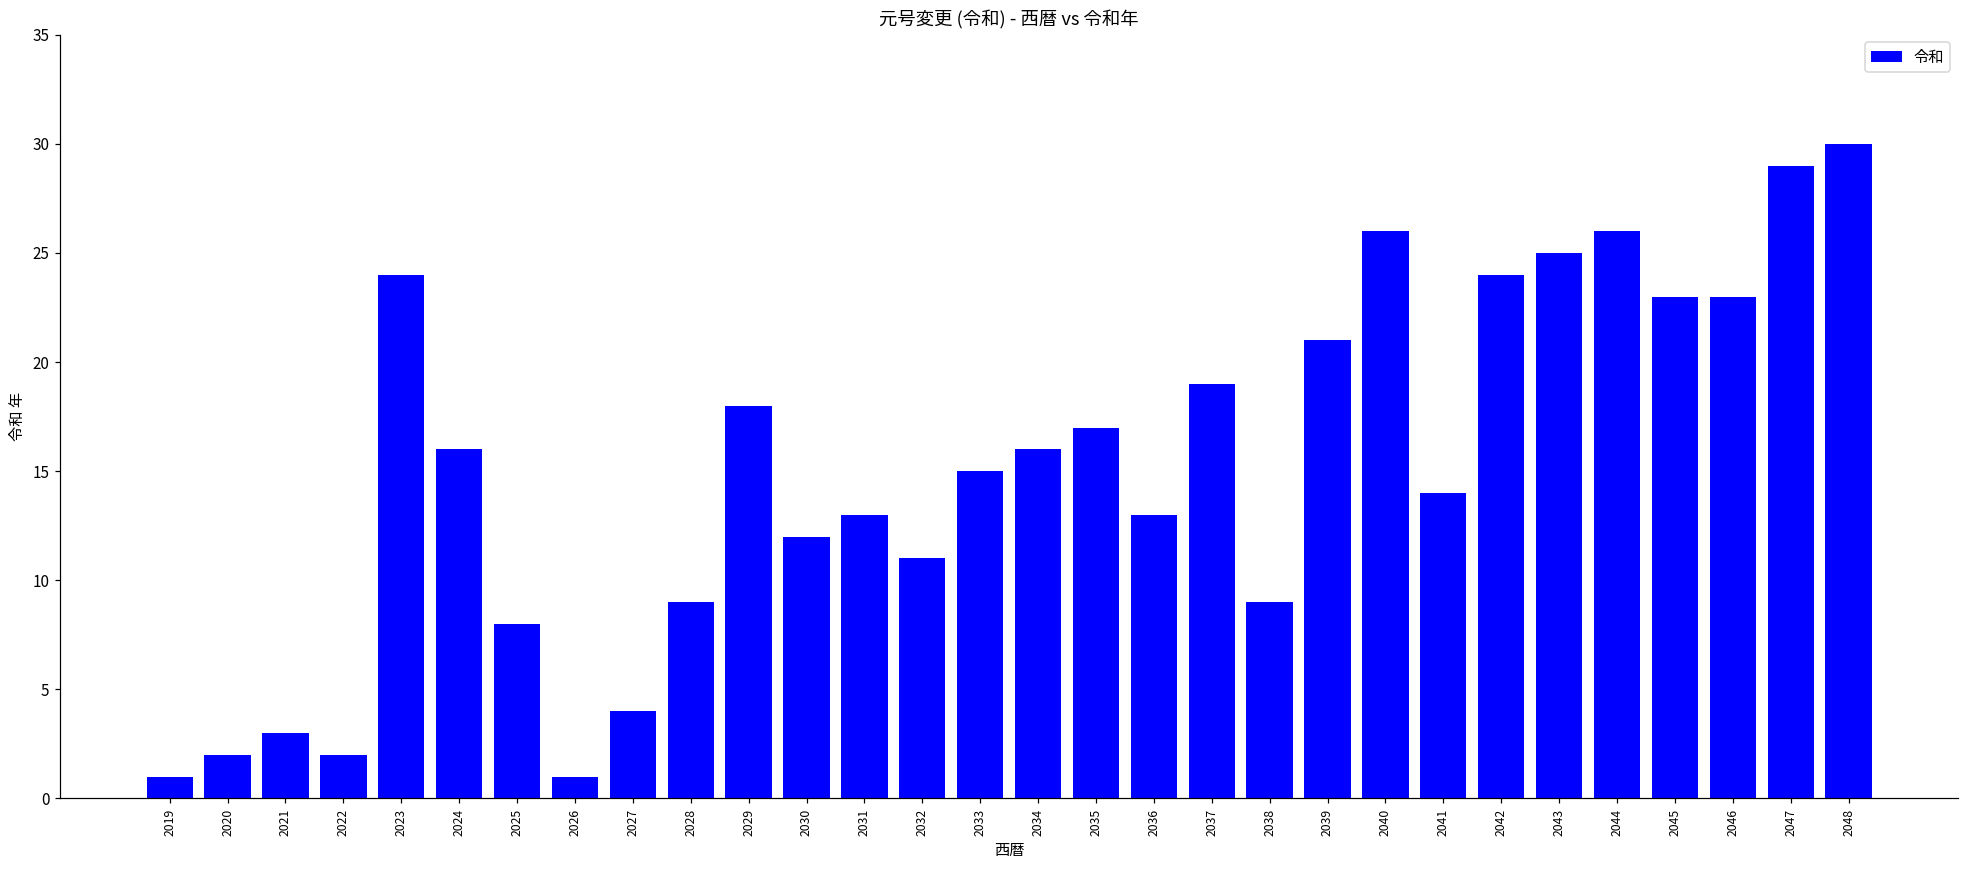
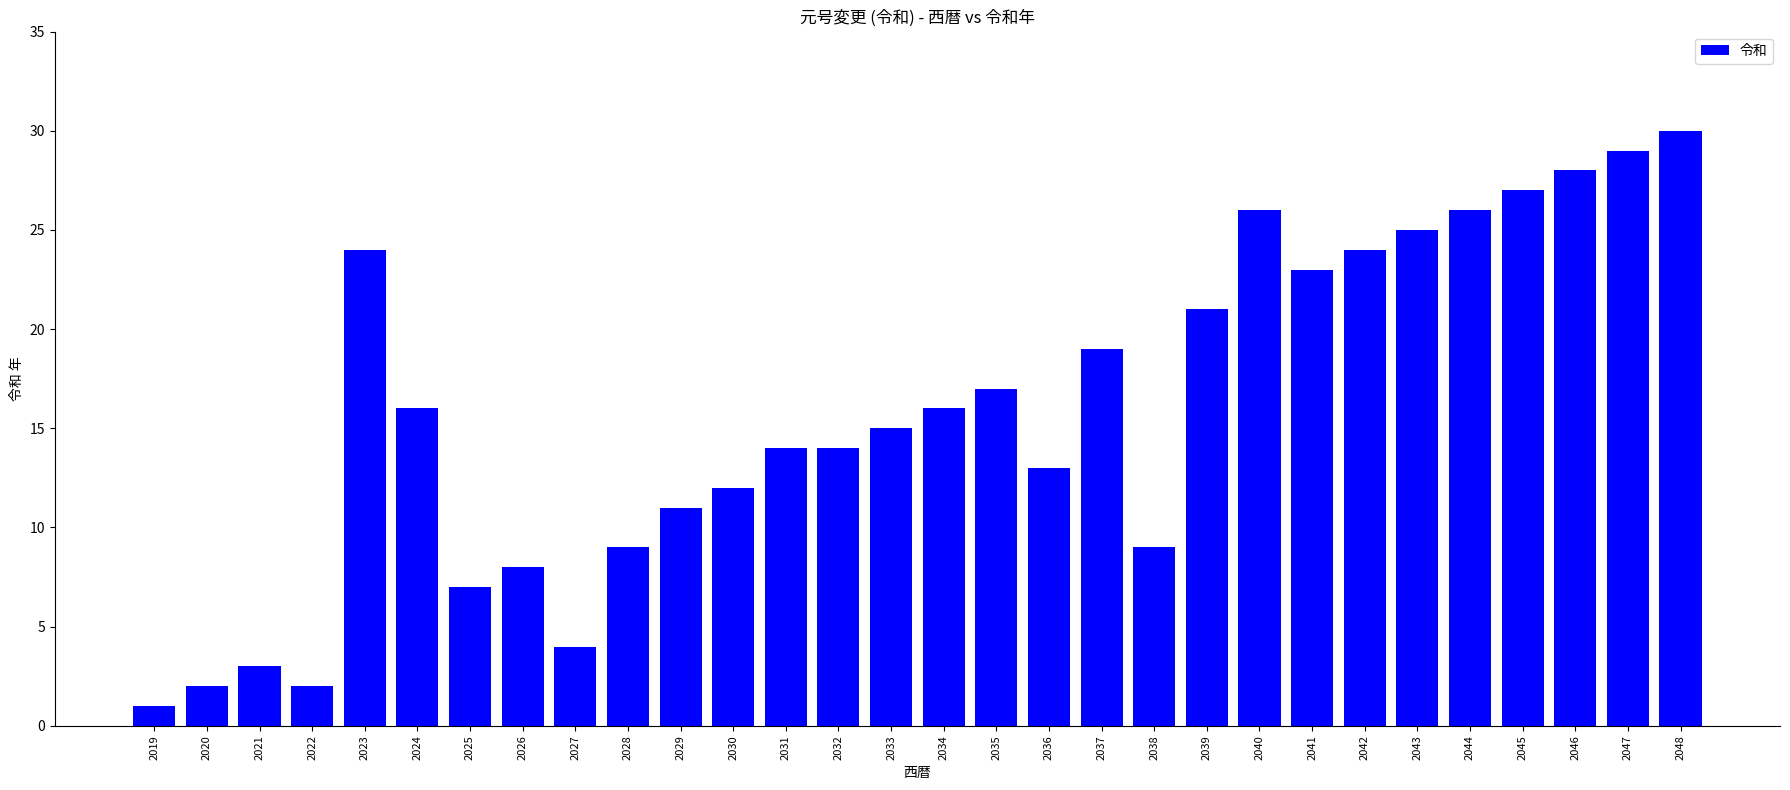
  {
    "2019": 1,
    "2020": 2,
    "2021": 3,
    "2022": 2,
    "2023": 24,
    "2024": 16,
-   "2025": 8,
-   "2026": 1,
+   "2025": 7,
+   "2026": 8,
    "2027": 4,
    "2028": 9,
-   "2029": 18,
+   "2029": 11,
    "2030": 12,
-   "2031": 13,
-   "2032": 11,
+   "2031": 14,
+   "2032": 14,
    "2033": 15,
    "2034": 16,
    "2035": 17,
    "2036": 13,
    "2037": 19,
    "2038": 9,
    "2039": 21,
    "2040": 26,
-   "2041": 14,
+   "2041": 23,
    "2042": 24,
    "2043": 25,
    "2044": 26,
-   "2045": 23,
-   "2046": 23,
+   "2045": 27,
+   "2046": 28,
    "2047": 29,
    "2048": 30
  }
